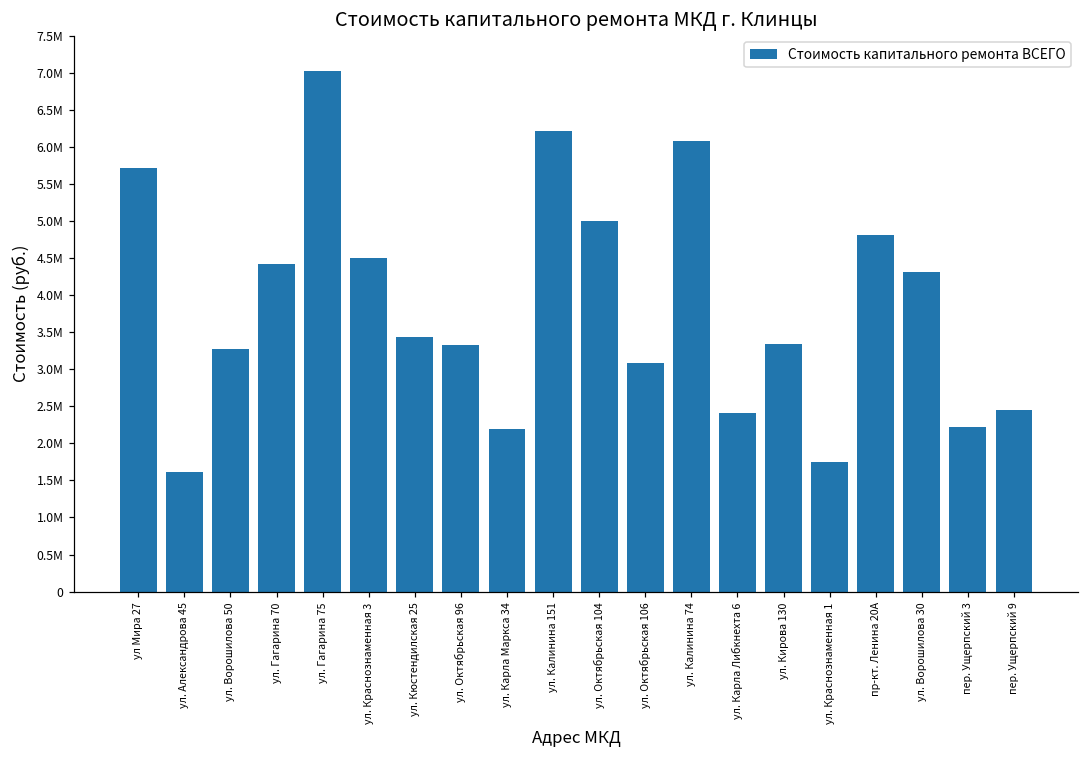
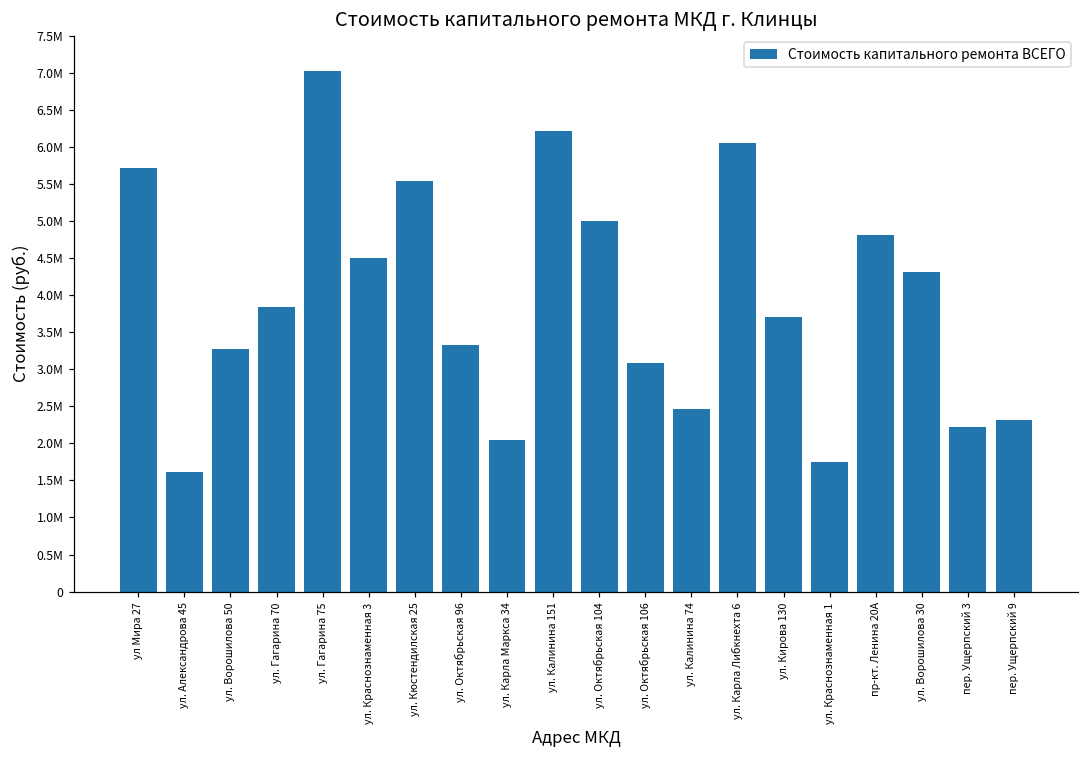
  {
    "ул Мира 27": 5700000,
    "ул. Александрова 45": 1600000,
    "ул. Ворошилова 50": 3300000,
-   "ул. Гагарина 70": 4400000,
+   "ул. Гагарина 70": 3800000,
    "ул. Гагарина 75": 7000000,
    "ул. Краснознаменная 3": 4500000,
-   "ул. Кюстендилская 25": 3400000,
+   "ул. Кюстендилская 25": 5500000,
    "ул. Октябрьская 96": 3300000,
-   "ул. Карла Маркса 34": 2200000,
+   "ул. Карла Маркса 34": 2000000,
    "ул. Калинина 151": 6200000,
    "ул. Октябрьская 104": 5000000,
    "ул. Октябрьская 106": 3100000,
-   "ул. Калинина 74": 6100000,
-   "ул. Карла Либкнехта 6": 2400000,
-   "ул. Кирова 130": 3300000,
+   "ул. Калинина 74": 2500000,
+   "ул. Карла Либкнехта 6": 6100000,
+   "ул. Кирова 130": 3700000,
    "ул. Краснознаменная 1": 1700000,
    "пр-кт. Ленина 20А": 4800000,
    "ул. Ворошилова 30": 4300000,
    "пер. Ущерпский 3": 2200000,
-   "пер. Ущерпский 9": 2500000
+   "пер. Ущерпский 9": 2300000
  }
